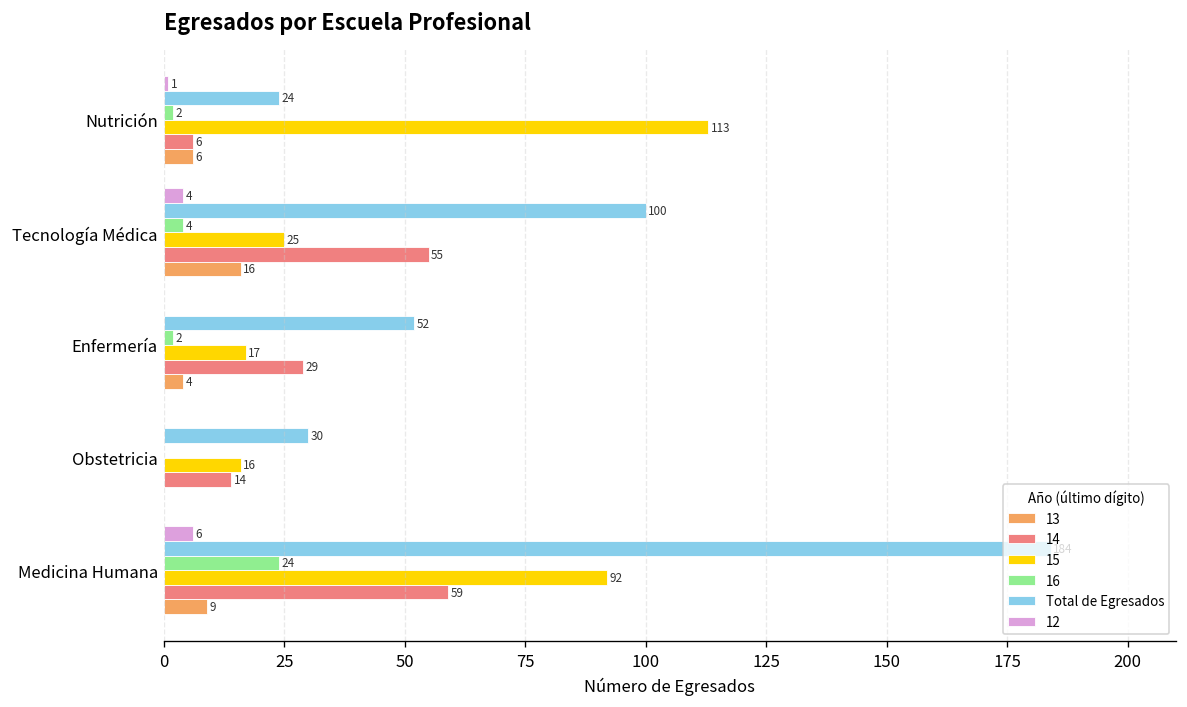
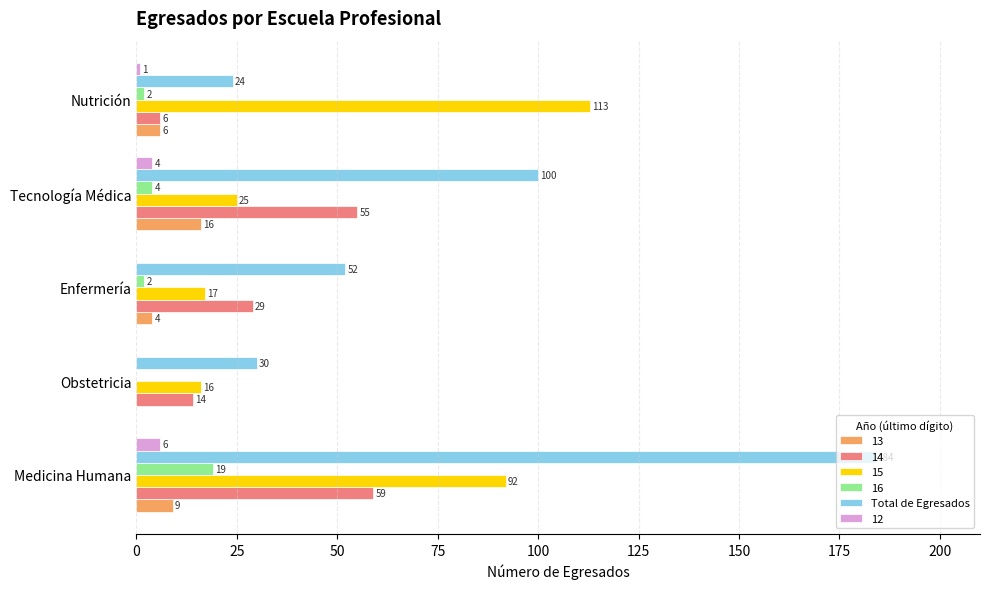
  {
    "15": {
      "Nutrición": 113,
      "Tecnología Médica": 25,
      "Enfermería": 17,
      "Obstetricia": 16,
      "Medicina Humana": 92
    },
    "16": {
      "Nutrición": 2,
      "Tecnología Médica": 4,
      "Enfermería": 2,
-     "Medicina Humana": 24
+     "Medicina Humana": 19
    },
    "Total de Egresados": {
      "Nutrición": 24,
      "Tecnología Médica": 100,
      "Enfermería": 52,
      "Obstetricia": 30
    },
    "12": {
      "Nutrición": 1,
      "Tecnología Médica": 4,
      "Medicina Humana": 6
    }
  }
